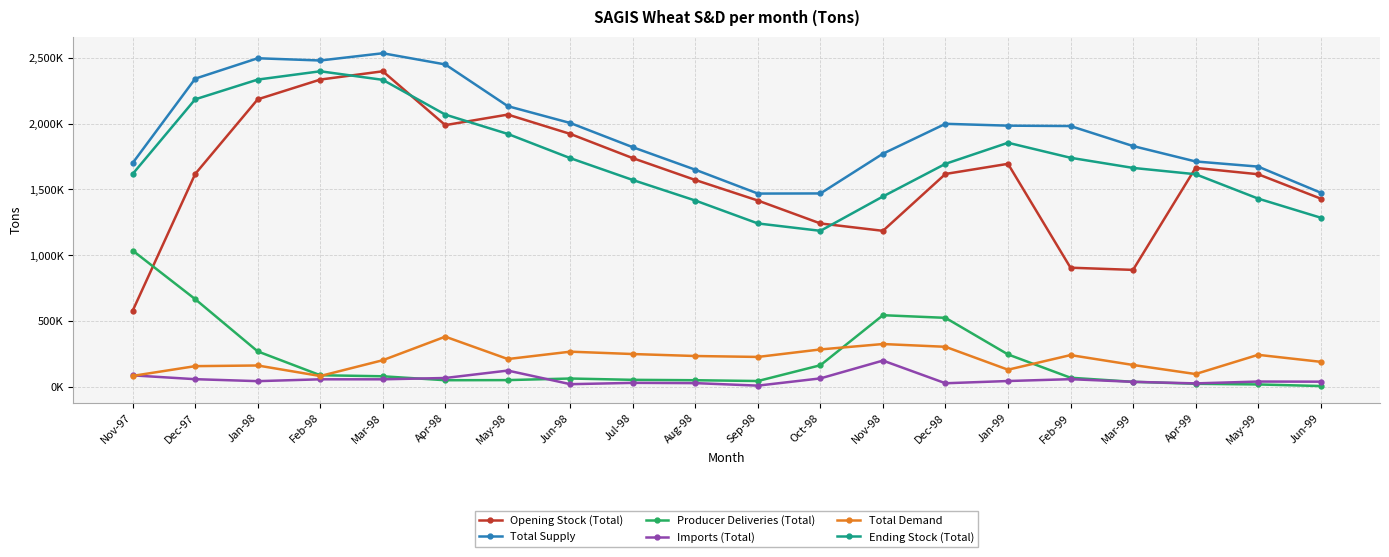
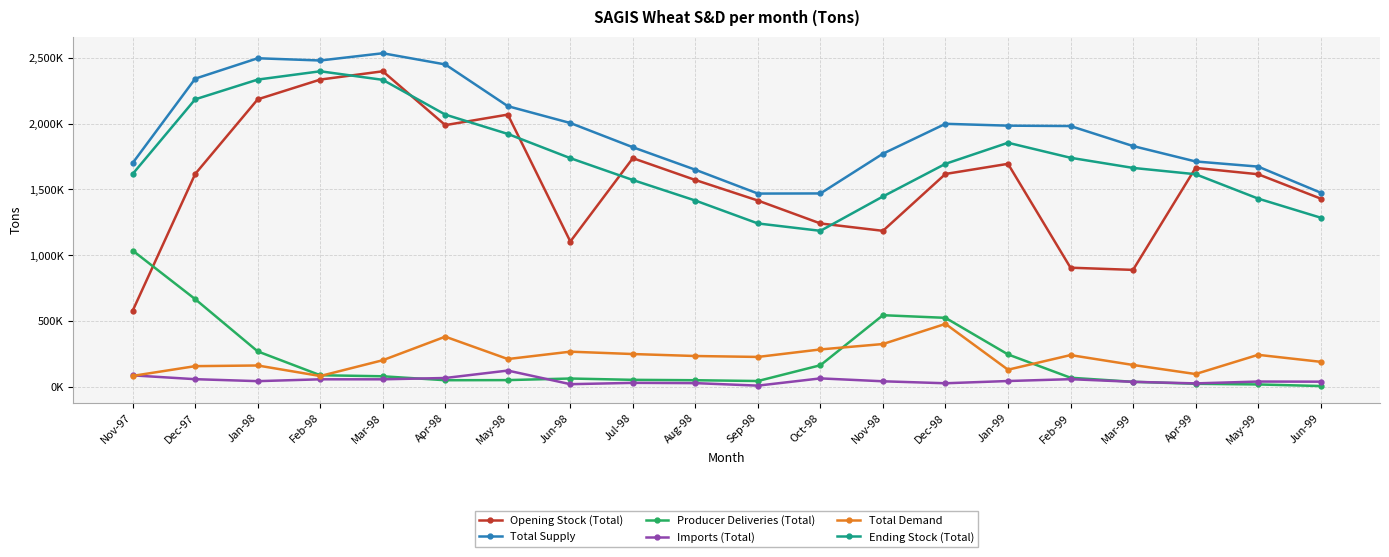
  {
    "Opening Stock (Total)": {
      "Nov-97": "580,000",
      "Dec-97": "1,620,000",
      "Jan-98": "2,180,000",
      "Feb-98": "2,330,000",
      "Mar-98": "2,400,000",
      "Apr-98": "1,990,000",
      "May-98": "2,070,000",
-     "Jun-98": "1,920,000",
+     "Jun-98": "1,100,000",
      "Jul-98": "1,740,000",
      "Aug-98": "1,570,000",
      "Sep-98": "1,420,000",
      "Oct-98": "1,240,000",
      "Nov-98": "1,190,000",
      "Dec-98": "1,620,000",
      "Jan-99": "1,690,000",
      "Feb-99": "900,000",
      "Mar-99": "890,000",
      "Apr-99": "1,660,000",
      "May-99": "1,620,000",
      "Jun-99": "1,430,000"
    },
    "Total Supply": {
      "Nov-97": "1,700,000",
      "Dec-97": "2,340,000",
      "Jan-98": "2,500,000",
      "Feb-98": "2,480,000",
      "Mar-98": "2,530,000",
      "Apr-98": "2,450,000",
      "May-98": "2,130,000",
      "Jun-98": "2,000,000",
      "Jul-98": "1,820,000",
      "Aug-98": "1,650,000",
      "Sep-98": "1,470,000",
      "Oct-98": "1,470,000",
      "Nov-98": "1,770,000",
      "Dec-98": "2,000,000",
      "Jan-99": "1,980,000",
      "Feb-99": "1,980,000",
      "Mar-99": "1,830,000",
      "Apr-99": "1,710,000",
      "May-99": "1,670,000",
      "Jun-99": "1,480,000"
    },
    "Imports (Total)": {
      "Dec-97": "60,000",
      "Jan-98": "40,000",
      "Feb-98": "60,000",
      "Mar-98": "60,000",
      "May-98": "120,000",
      "Jun-98": "20,000",
      "Jul-98": "30,000",
      "Aug-98": "30,000",
      "Sep-98": "10,000",
      "Oct-98": "60,000",
-     "Nov-98": "200,000",
+     "Nov-98": "40,000",
      "Dec-98": "30,000",
      "Jan-99": "40,000",
      "May-99": "40,000",
      "Jun-99": "40,000"
    },
    "Total Demand": {
      "Dec-97": "160,000",
      "Jan-98": "160,000",
      "Mar-98": "200,000",
      "Apr-98": "380,000",
      "May-98": "210,000",
      "Jun-98": "270,000",
      "Jul-98": "250,000",
      "Aug-98": "230,000",
      "Sep-98": "230,000",
      "Oct-98": "280,000",
      "Nov-98": "330,000",
-     "Dec-98": "300,000",
+     "Dec-98": "480,000",
      "Jan-99": "130,000",
      "Feb-99": "240,000",
      "Mar-99": "170,000",
      "Apr-99": "100,000",
      "May-99": "240,000",
      "Jun-99": "190,000"
    }
  }
